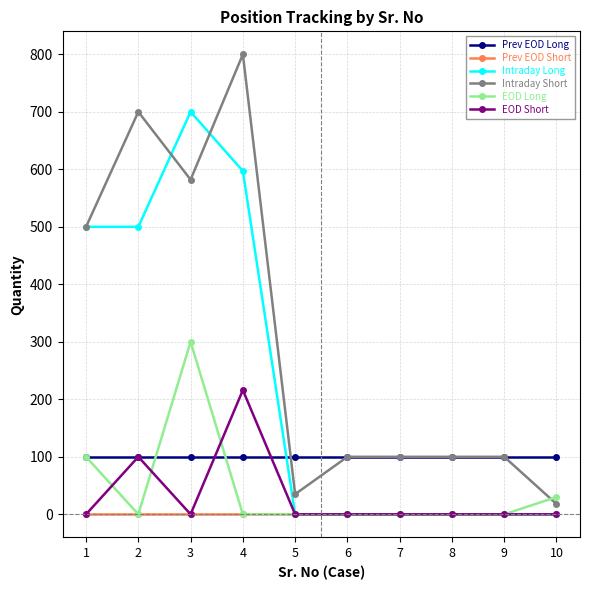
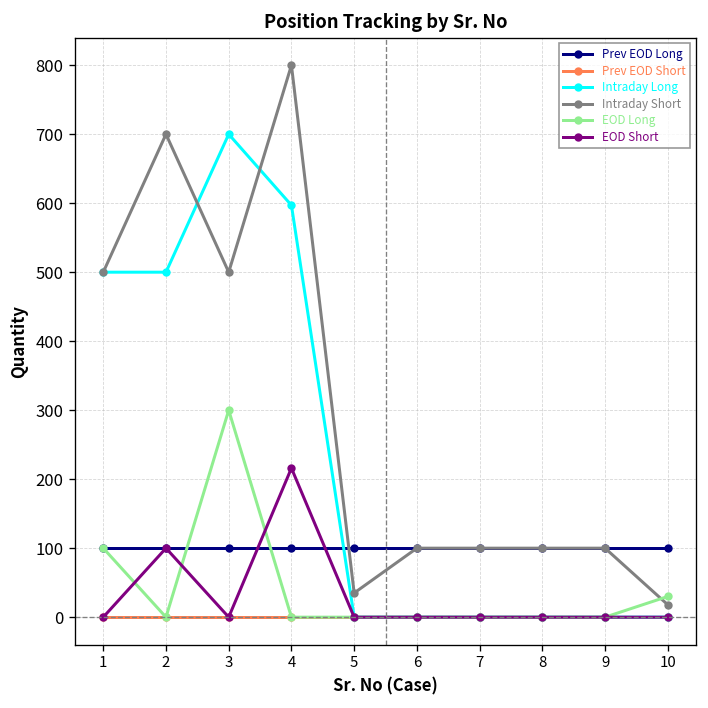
  {
    "Prev EOD Long": {
      "3": 100,
      "4": 100,
      "5": 100,
      "10": 100
    },
    "Intraday Long": {
      "2": 500,
      "3": 700,
      "4": 600
    },
    "Intraday Short": {
      "2": 700,
-     "3": 580,
+     "3": 500,
      "4": 800,
      "5": 40,
      "10": 20
    },
    "EOD Long": {
      "3": 300,
      "10": 30
    },
    "EOD Short": {
      "4": 220
    }
  }
